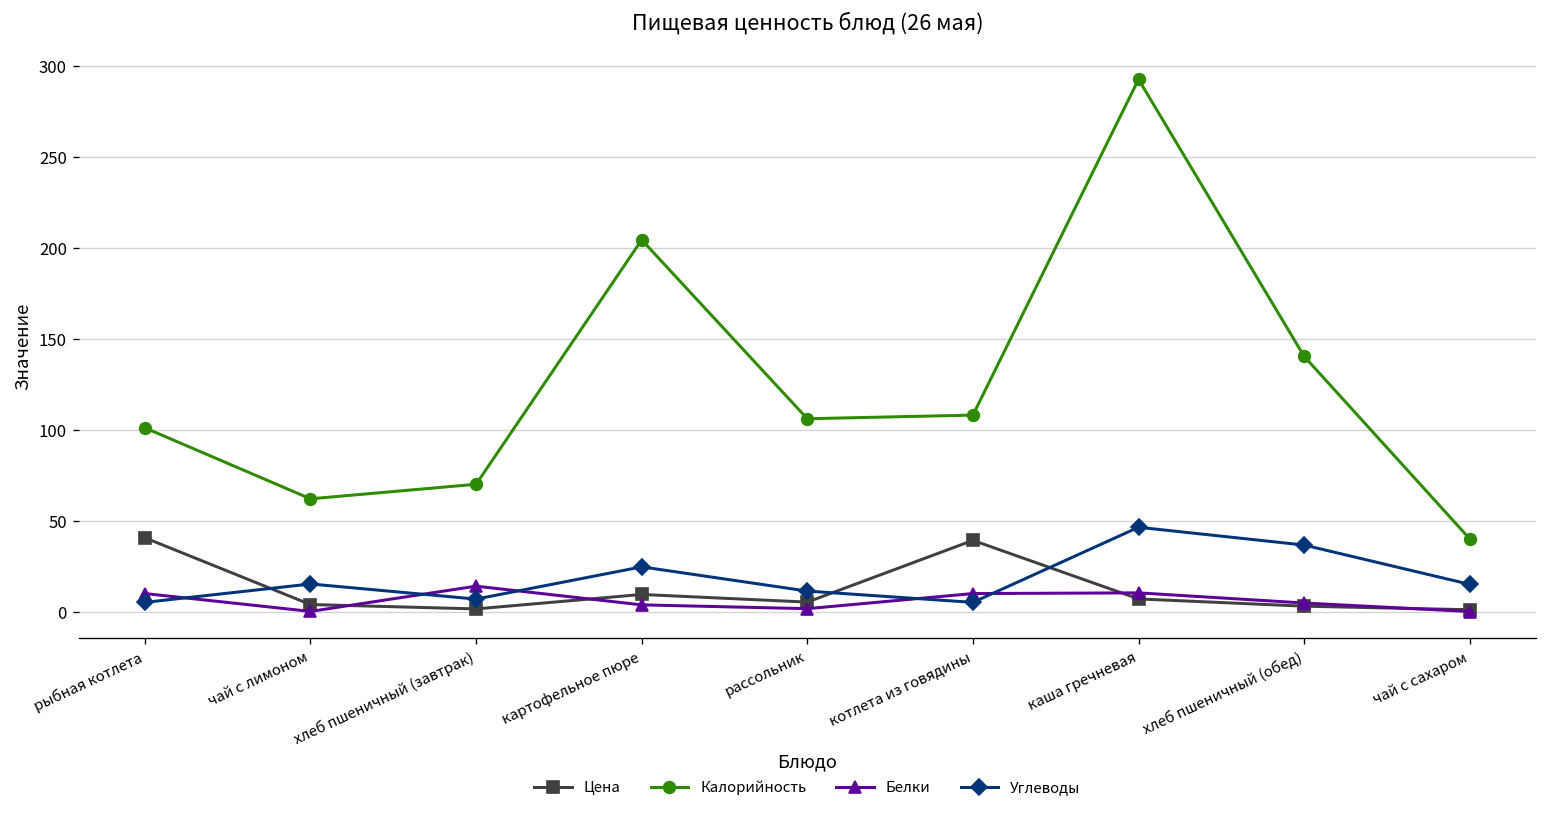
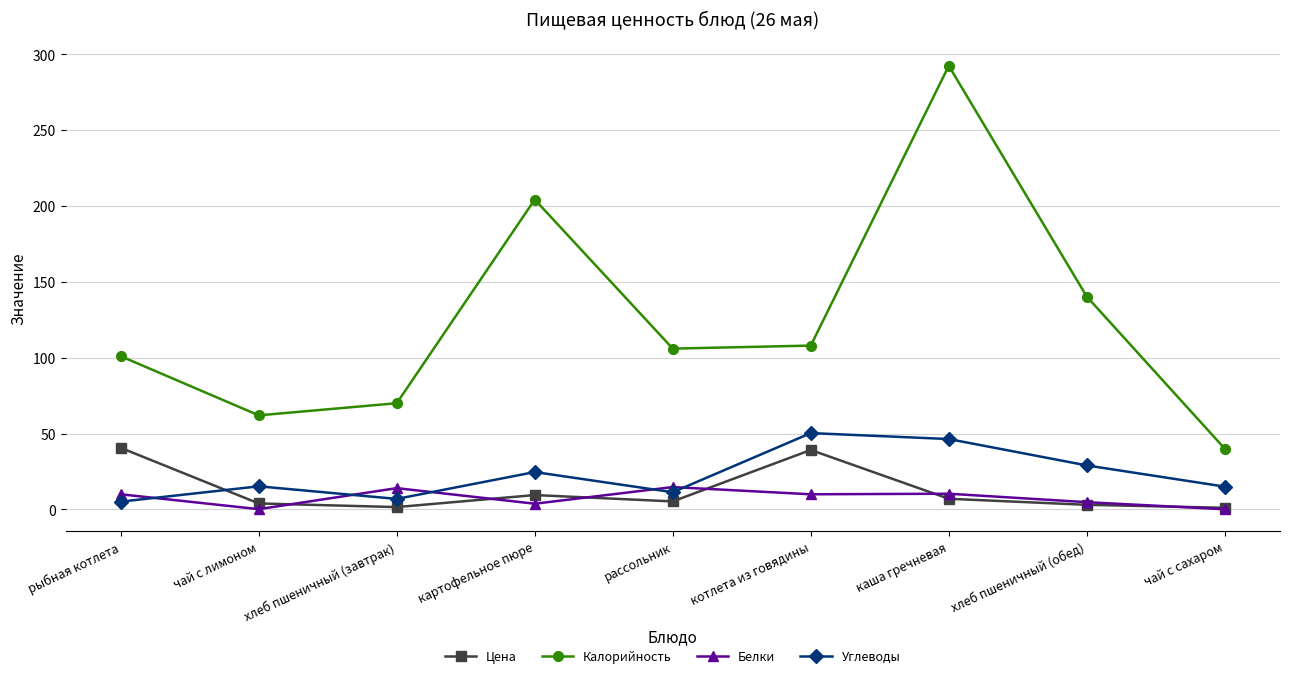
  {
    "Цена": {
      "рыбная котлета": 41,
      "чай с лимоном": 4,
      "хлеб пшеничный (завтрак)": 2,
      "картофельное пюре": 9,
      "рассольник": 5,
      "котлета из говядины": 39,
      "каша гречневая": 7,
      "хлеб пшеничный (обед)": 3
    },
    "Калорийность": {
      "рыбная котлета": 101,
      "чай с лимоном": 62,
      "хлеб пшеничный (завтрак)": 70,
      "картофельное пюре": 204,
      "рассольник": 106,
      "котлета из говядины": 108,
      "каша гречневая": 293,
      "хлеб пшеничный (обед)": 140,
      "чай с сахаром": 40
    },
    "Белки": {
      "рыбная котлета": 10,
      "чай с лимоном": 0,
      "хлеб пшеничный (завтрак)": 14,
      "картофельное пюре": 4,
-     "рассольник": 2,
+     "рассольник": 15,
      "котлета из говядины": 10,
      "каша гречневая": 10,
      "хлеб пшеничный (обед)": 5
    },
    "Углеводы": {
      "рыбная котлета": 5,
      "чай с лимоном": 15,
      "хлеб пшеничный (завтрак)": 7,
      "картофельное пюре": 25,
      "рассольник": 11,
-     "котлета из говядины": 5,
+     "котлета из говядины": 50,
      "каша гречневая": 46,
-     "хлеб пшеничный (обед)": 37,
+     "хлеб пшеничный (обед)": 29,
      "чай с сахаром": 15
    }
  }
